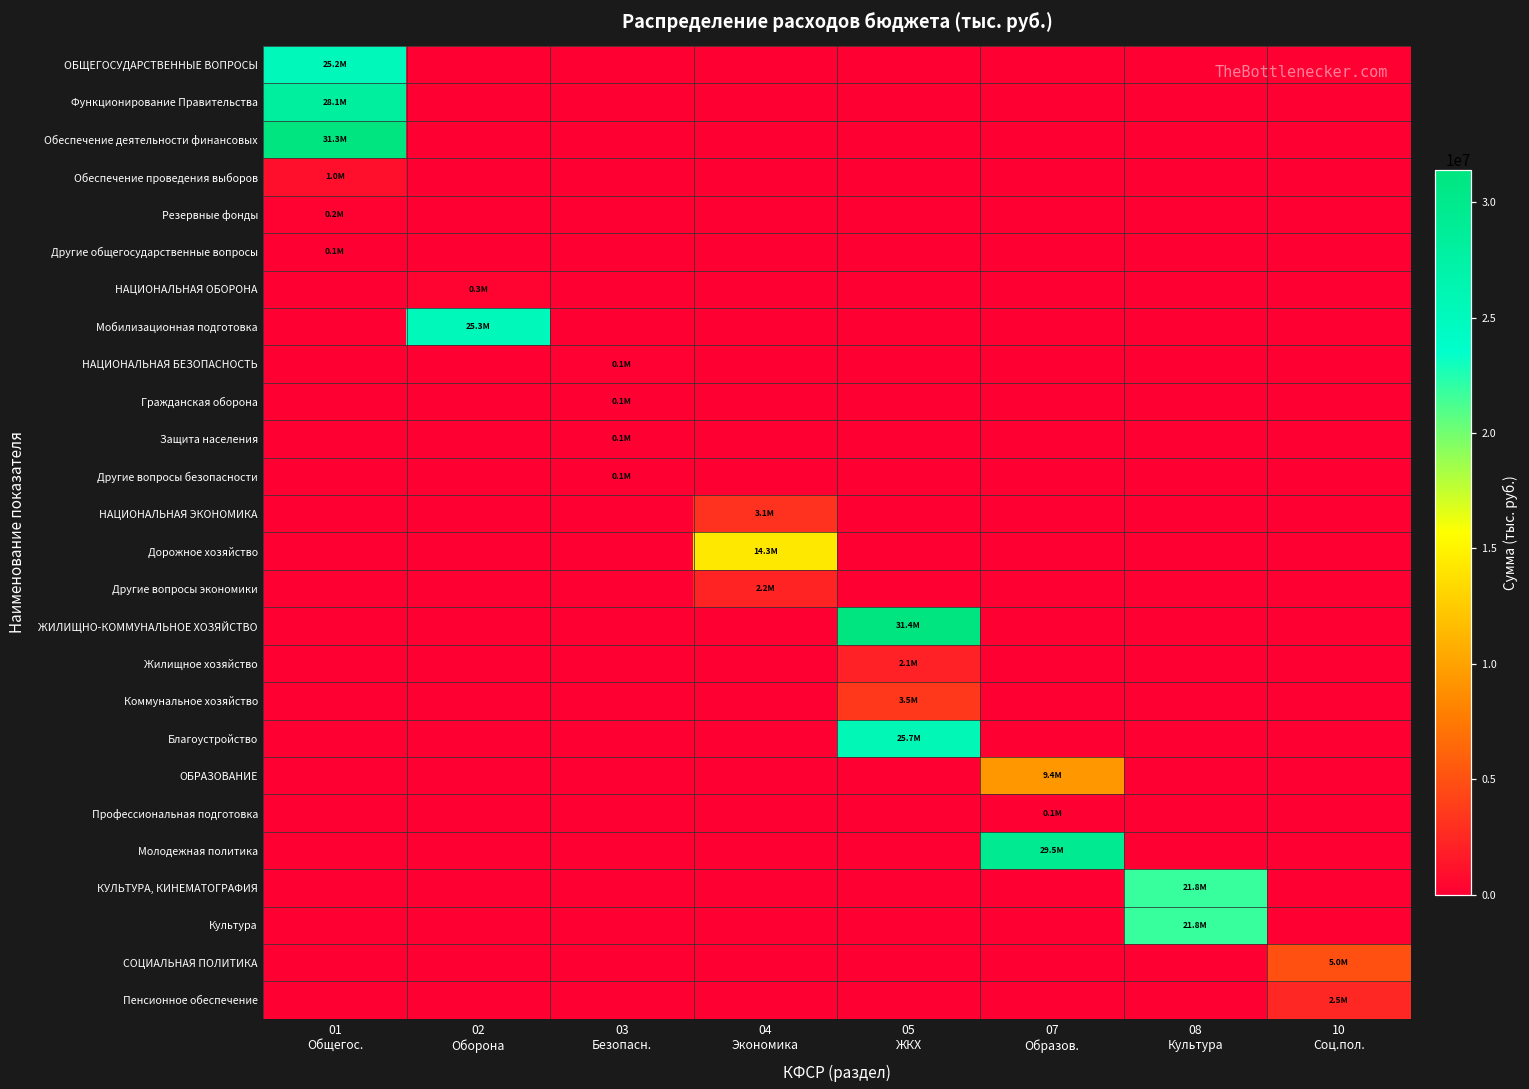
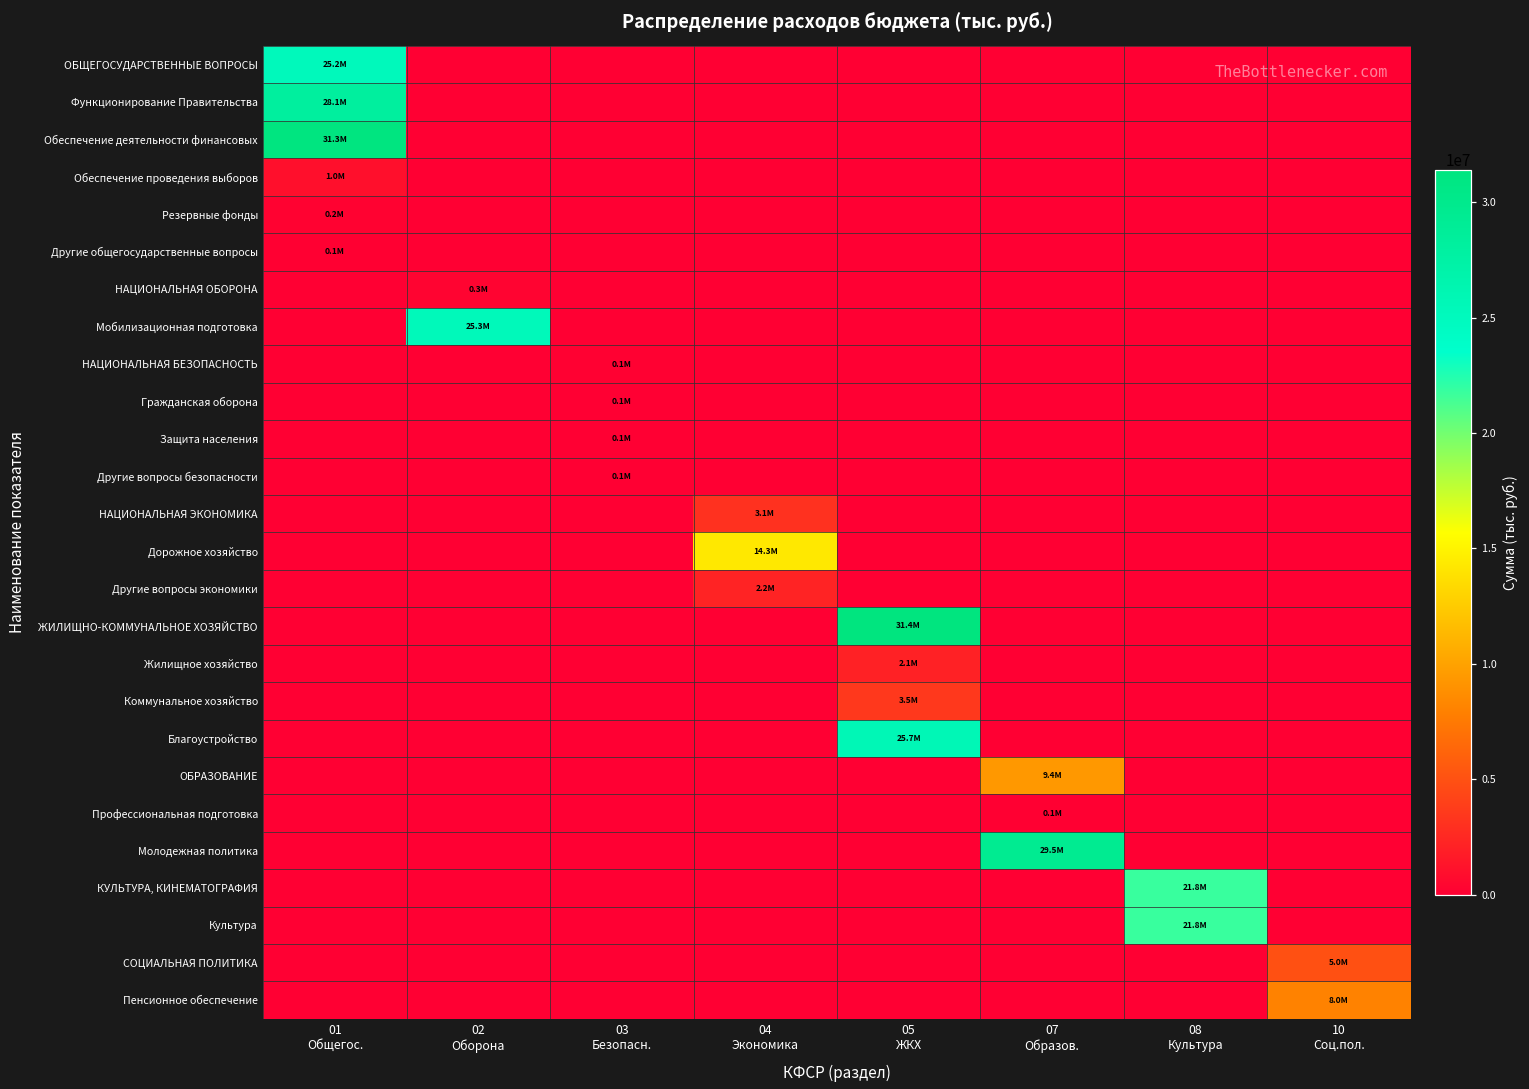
  {
    "ОБЩЕГОСУДАРСТВЕННЫЕ ВОПРОСЫ": {
      "01 Общегос.": "25.2M"
    },
    "Функционирование Правительства": {
      "01 Общегос.": "28.1M"
    },
    "Обеспечение деятельности финансовых": {
      "01 Общегос.": "31.3M"
    },
    "Обеспечение проведения выборов": {
      "01 Общегос.": "1.0M"
    },
    "Резервные фонды": {
      "01 Общегос.": "0.2M"
    },
    "Другие общегосударственные вопросы": {
      "01 Общегос.": "0.1M"
    },
    "НАЦИОНАЛЬНАЯ ОБОРОНА": {
      "02 Оборона": "0.3M"
    },
    "Мобилизационная подготовка": {
      "02 Оборона": "25.3M"
    },
    "НАЦИОНАЛЬНАЯ БЕЗОПАСНОСТЬ": {
      "03 Безопасн.": "0.1M"
    },
    "Гражданская оборона": {
      "03 Безопасн.": "0.1M"
    },
    "Защита населения": {
      "03 Безопасн.": "0.1M"
    },
    "Другие вопросы безопасности": {
      "03 Безопасн.": "0.1M"
    },
    "НАЦИОНАЛЬНАЯ ЭКОНОМИКА": {
      "04 Экономика": "3.1M"
    },
    "Дорожное хозяйство": {
      "04 Экономика": "14.3M"
    },
    "Другие вопросы экономики": {
      "04 Экономика": "2.2M"
    },
    "ЖИЛИЩНО-КОММУНАЛЬНОЕ ХОЗЯЙСТВО": {
      "05 ЖКХ": "31.4M"
    },
    "Жилищное хозяйство": {
      "05 ЖКХ": "2.1M"
    },
    "Коммунальное хозяйство": {
      "05 ЖКХ": "3.5M"
    },
    "Благоустройство": {
      "05 ЖКХ": "25.7M"
    },
    "ОБРАЗОВАНИЕ": {
      "07 Образов.": "9.4M"
    },
    "Профессиональная подготовка": {
      "07 Образов.": "0.1M"
    },
    "Молодежная политика": {
      "07 Образов.": "29.5M"
    },
    "КУЛЬТУРА, КИНЕМАТОГРАФИЯ": {
      "08 Культура": "21.8M"
    },
    "Культура": {
      "08 Культура": "21.8M"
    },
    "СОЦИАЛЬНАЯ ПОЛИТИКА": {
      "10 Соц.пол.": "5.0M"
    },
    "Пенсионное обеспечение": {
-     "10 Соц.пол.": "2.5M"
+     "10 Соц.пол.": "8.0M"
    }
  }
